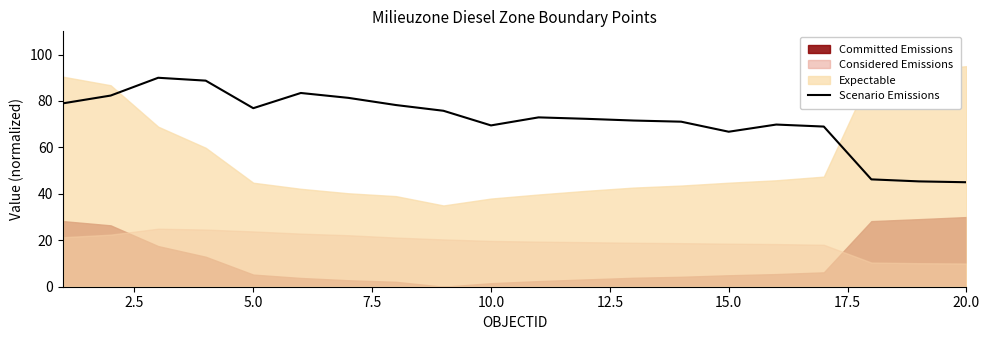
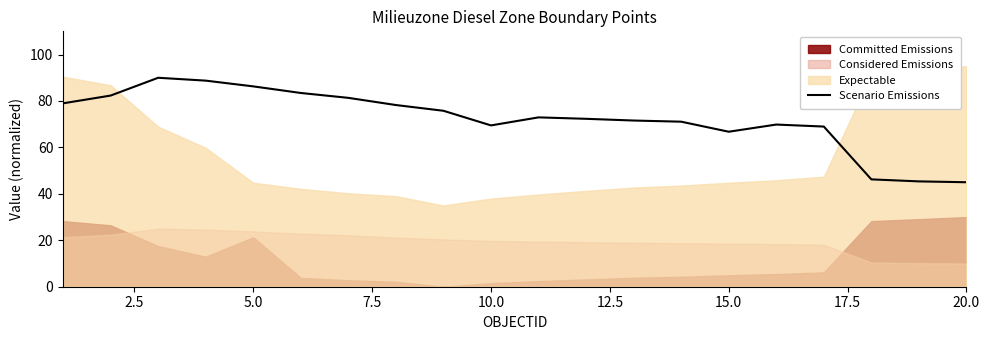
  {
    "Scenario Emissions": {
-     "5.0": 77,
+     "5.0": 86,
      "10.0": 69,
      "15.0": 67,
      "20.0": 45
    },
    "Committed Emissions": {
-     "5.0": 5,
+     "5.0": 21,
      "10.0": 2,
      "15.0": 5,
      "20.0": 30
    }
  }
